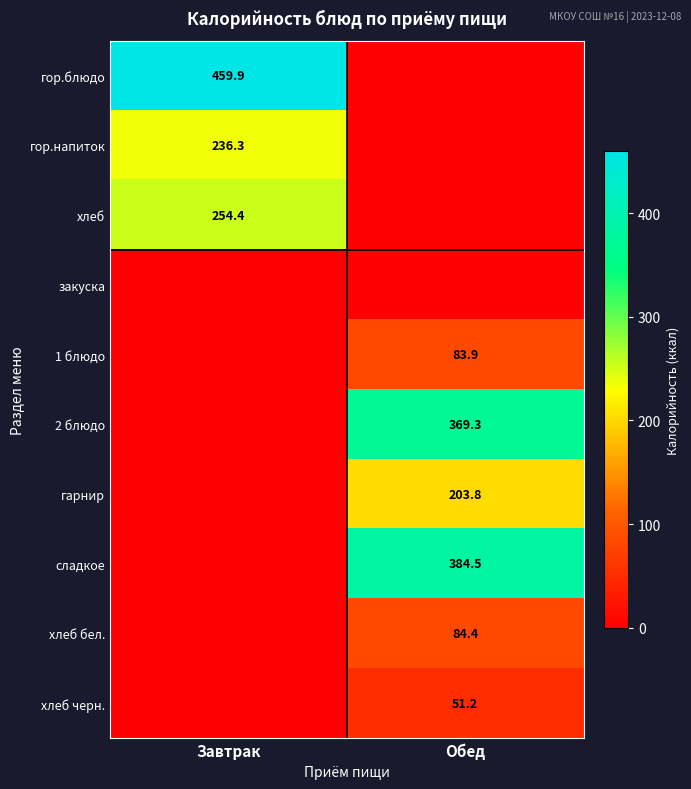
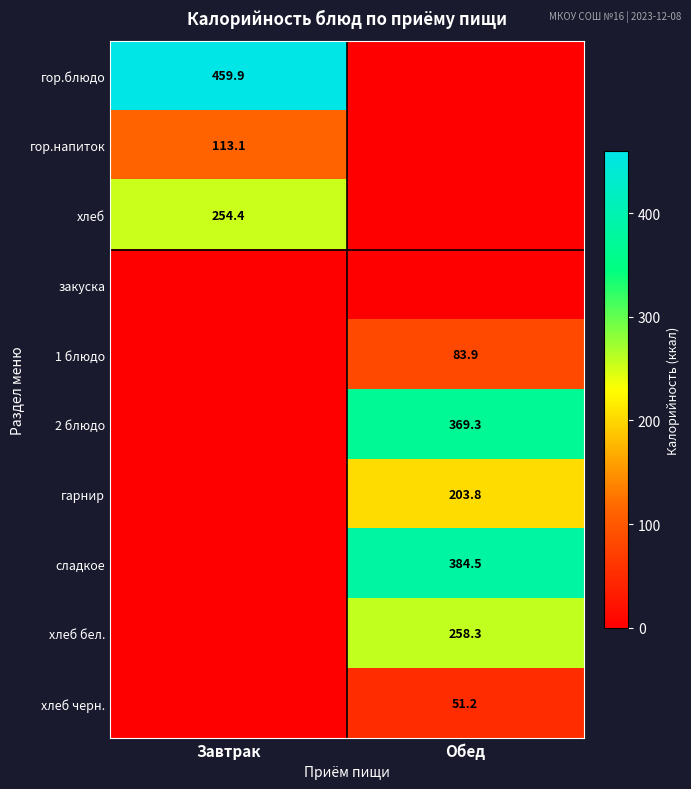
  {
    "гор.блюдо": {
      "Завтрак": 459.9
    },
    "гор.напиток": {
-     "Завтрак": 236.3
+     "Завтрак": 113.1
    },
    "хлеб": {
      "Завтрак": 254.4
    },
    "1 блюдо": {
      "Обед": 83.9
    },
    "2 блюдо": {
      "Обед": 369.3
    },
    "гарнир": {
      "Обед": 203.8
    },
    "сладкое": {
      "Обед": 384.5
    },
    "хлеб бел.": {
-     "Обед": 84.4
+     "Обед": 258.3
    },
    "хлеб черн.": {
      "Обед": 51.2
    }
  }
